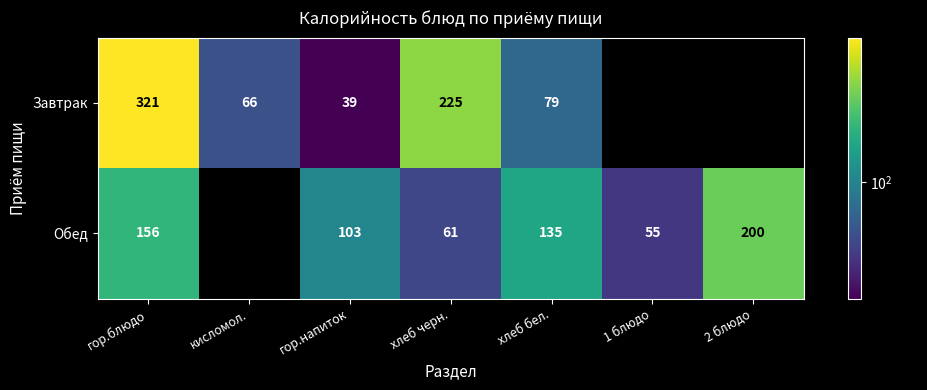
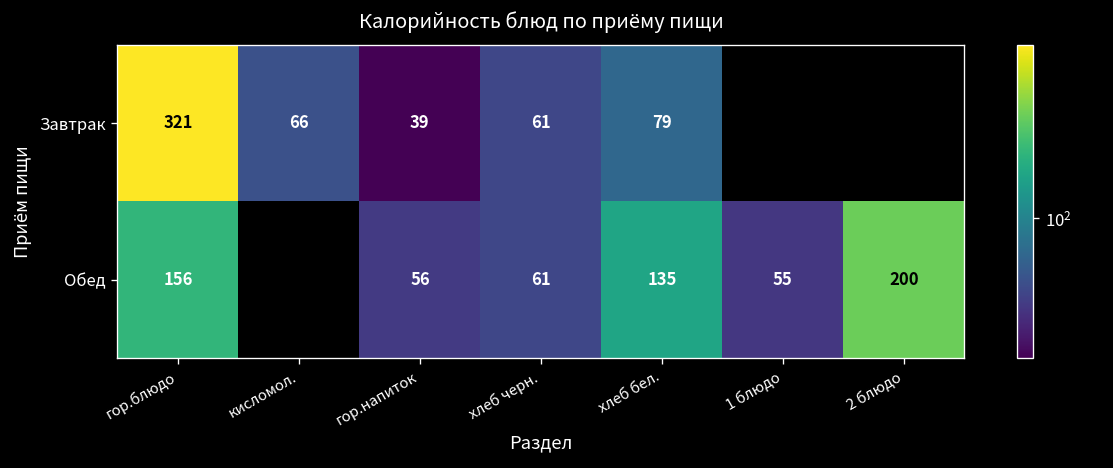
  {
    "Завтрак": {
      "гор.блюдо": 321,
      "кисломол.": 66,
      "гор.напиток": 39,
-     "хлеб черн.": 225,
+     "хлеб черн.": 61,
      "хлеб бел.": 79
    },
    "Обед": {
      "гор.блюдо": 156,
-     "гор.напиток": 103,
+     "гор.напиток": 56,
      "хлеб черн.": 61,
      "хлеб бел.": 135,
      "1 блюдо": 55,
      "2 блюдо": 200
    }
  }
